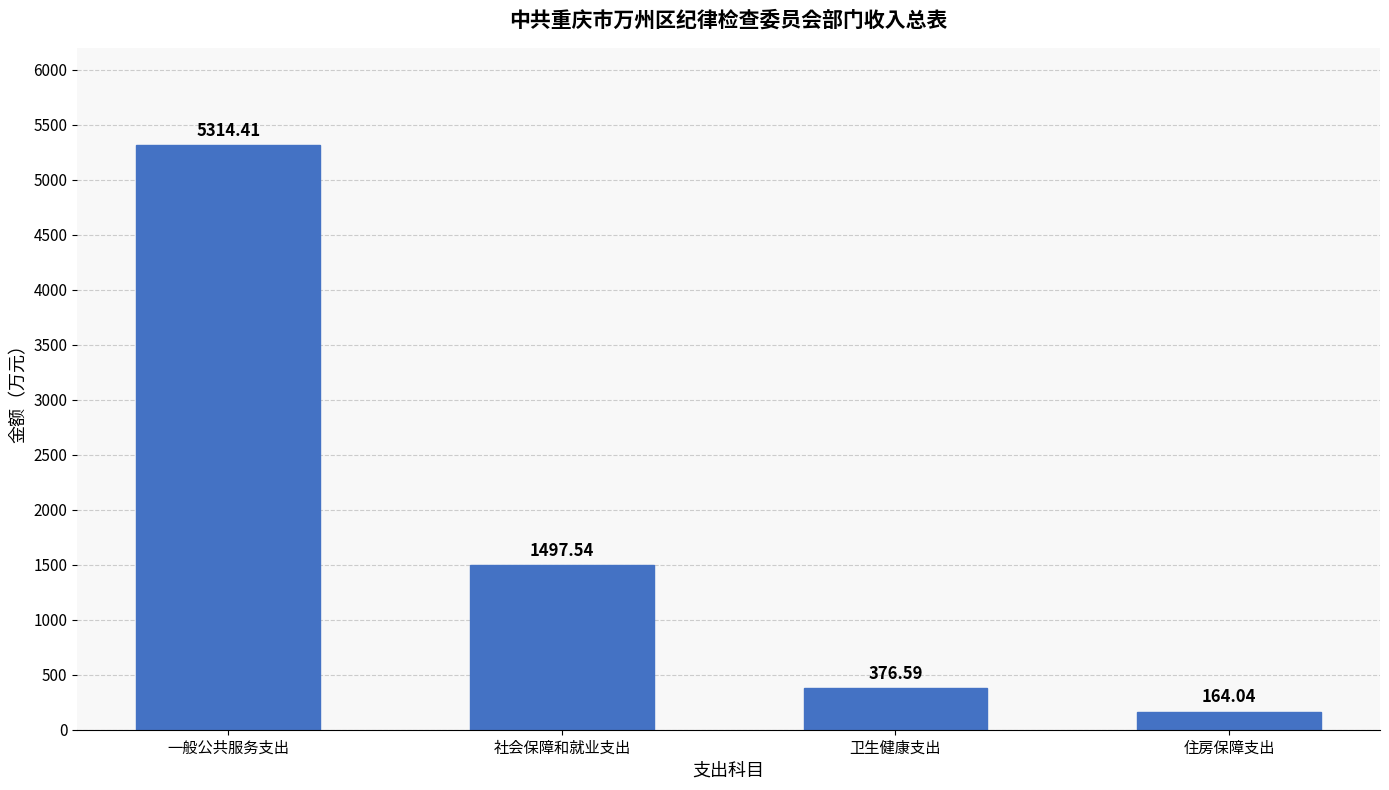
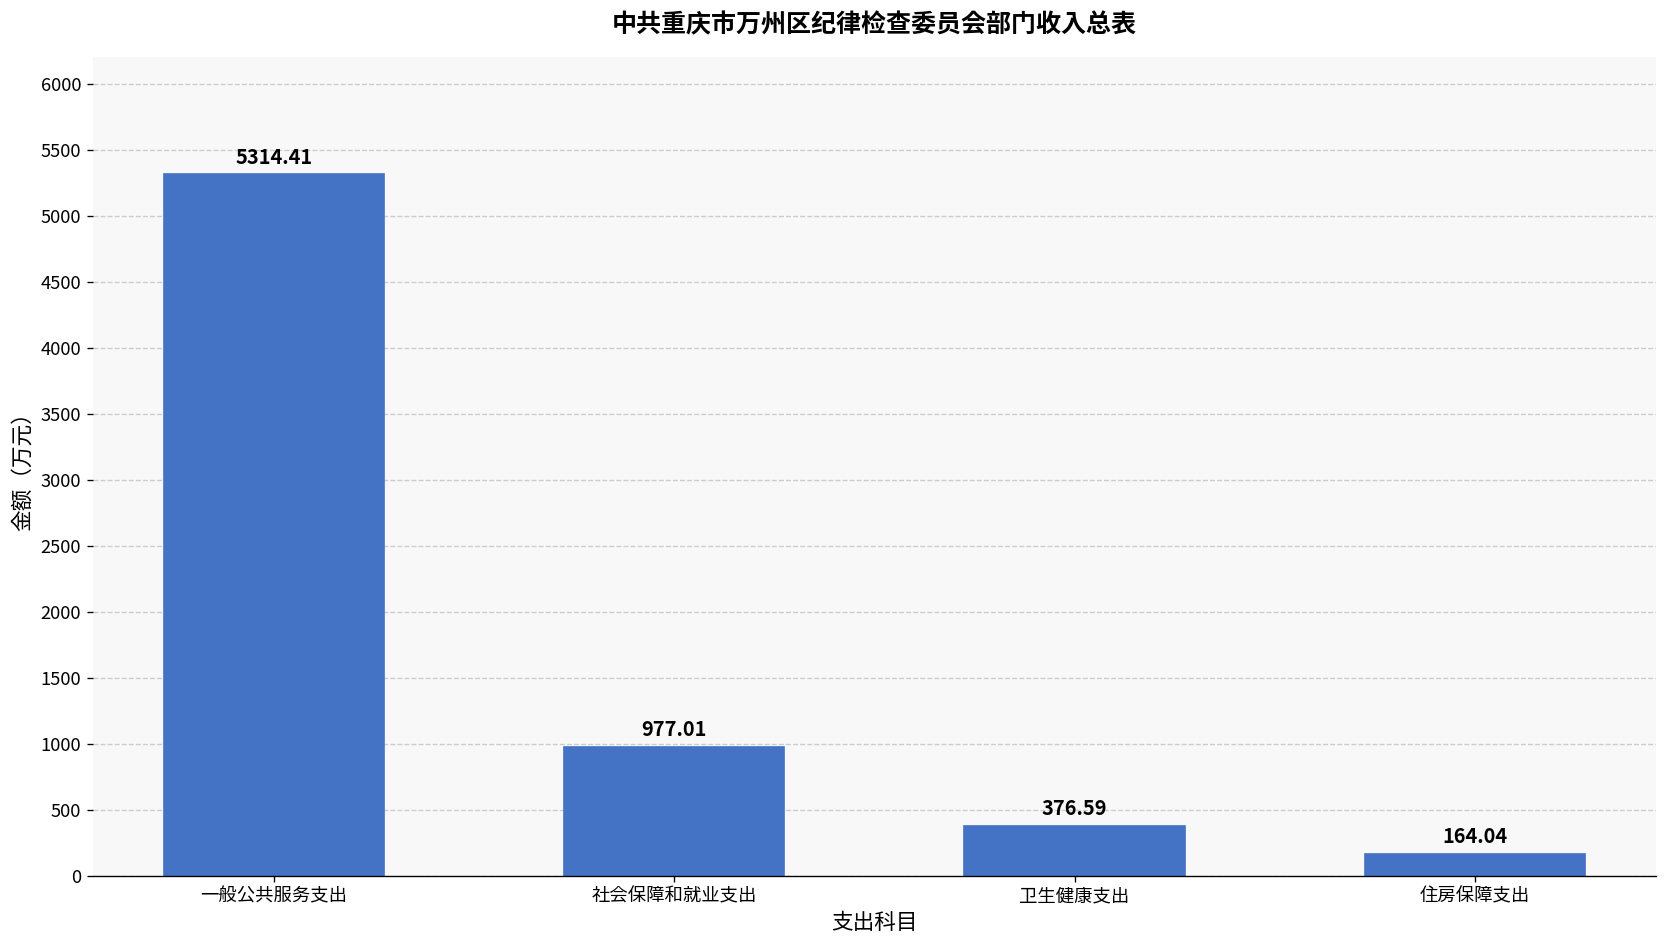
  {
    "一般公共服务支出": 5314.41,
-   "社会保障和就业支出": 1497.54,
+   "社会保障和就业支出": 977.01,
    "卫生健康支出": 376.59,
    "住房保障支出": 164.04
  }
